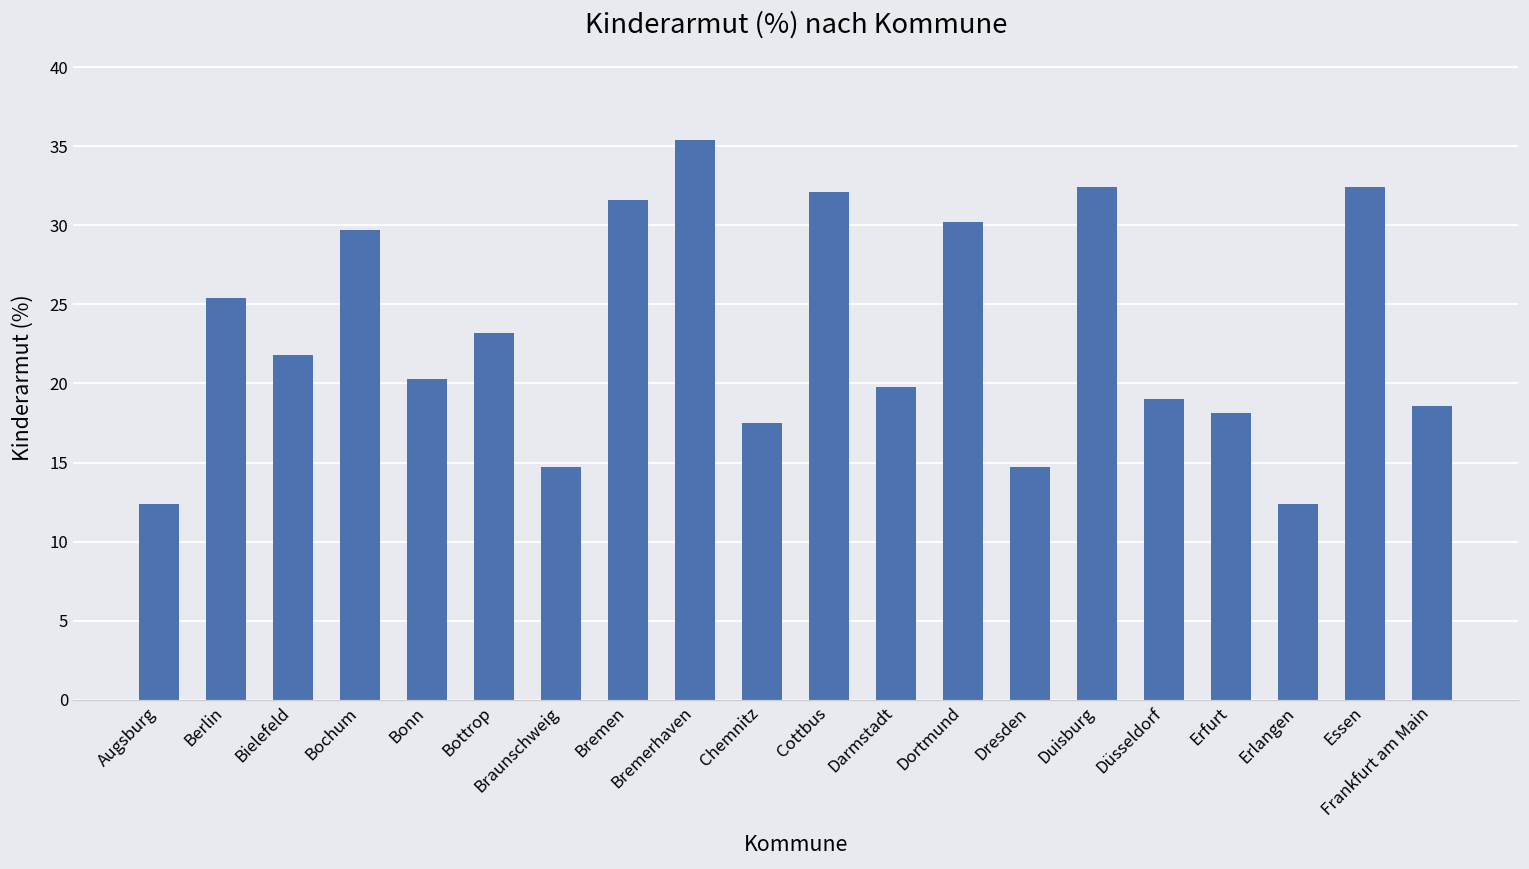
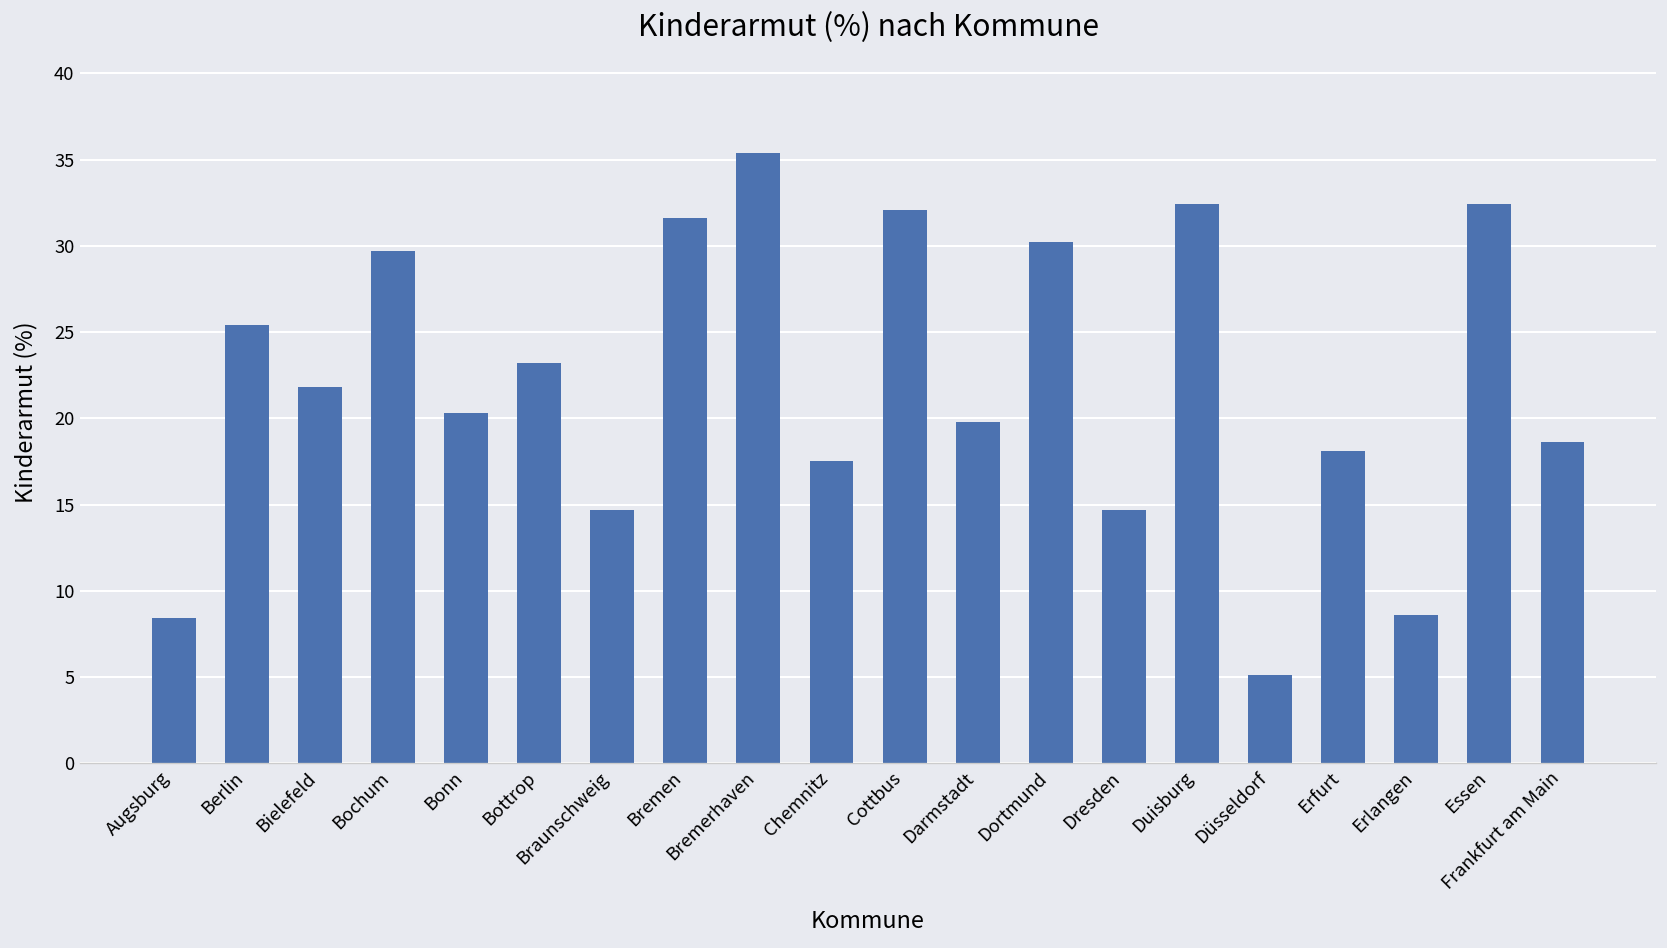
  {
-   "Augsburg": 12.4,
+   "Augsburg": 8.4,
    "Berlin": 25.4,
    "Bielefeld": 21.8,
    "Bochum": 29.7,
    "Bonn": 20.3,
    "Bottrop": 23.2,
    "Braunschweig": 14.7,
    "Bremen": 31.6,
    "Bremerhaven": 35.4,
    "Chemnitz": 17.5,
    "Cottbus": 32.1,
    "Darmstadt": 19.8,
    "Dortmund": 30.2,
    "Dresden": 14.7,
    "Duisburg": 32.4,
-   "Düsseldorf": 19.0,
+   "Düsseldorf": 5.1,
    "Erfurt": 18.1,
-   "Erlangen": 12.4,
+   "Erlangen": 8.6,
    "Essen": 32.4,
    "Frankfurt am Main": 18.6
  }
